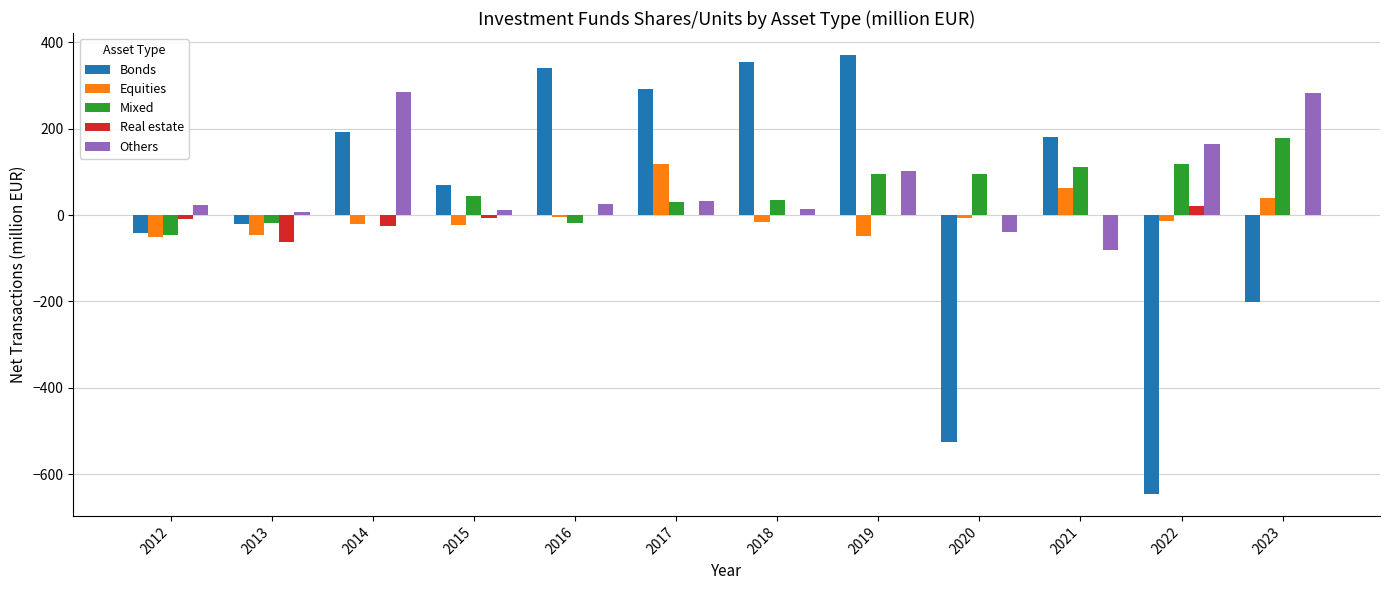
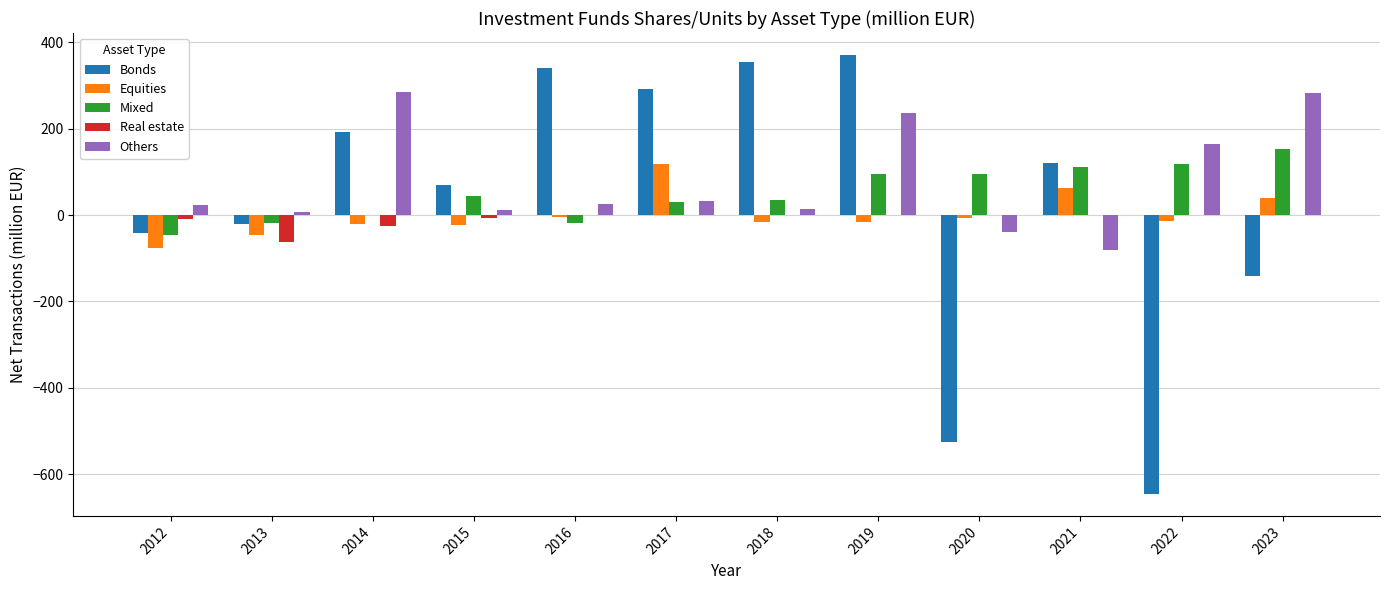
  {
    "Bonds": {
      "2012": -40,
      "2013": -20,
      "2014": 190,
      "2015": 70,
      "2016": 340,
      "2017": 290,
      "2018": 350,
      "2019": 370,
      "2020": -520,
-     "2021": 180,
+     "2021": 120,
      "2022": -650,
-     "2023": -200
+     "2023": -140
    },
    "Equities": {
-     "2012": -50,
+     "2012": -80,
      "2013": -50,
      "2014": -20,
      "2015": -20,
      "2017": 120,
      "2018": -10,
-     "2019": -50,
+     "2019": -20,
      "2020": -10,
      "2021": 60,
      "2022": -10,
      "2023": 40
    },
    "Mixed": {
      "2012": -40,
      "2013": -20,
      "2015": 40,
      "2016": -20,
      "2017": 30,
      "2018": 40,
      "2019": 100,
      "2020": 90,
      "2021": 110,
      "2022": 120,
-     "2023": 180
+     "2023": 150
    },
    "Real estate": {
      "2012": -10,
      "2013": -60,
      "2014": -30,
      "2020": 0,
      "2021": 0,
-     "2022": 20,
+     "2022": 0,
      "2023": 0
    },
    "Others": {
      "2012": 20,
      "2013": 10,
      "2014": 290,
      "2015": 10,
      "2016": 20,
      "2017": 30,
      "2018": 10,
-     "2019": 100,
+     "2019": 240,
      "2020": -40,
      "2021": -80,
      "2022": 170,
      "2023": 280
    }
  }
